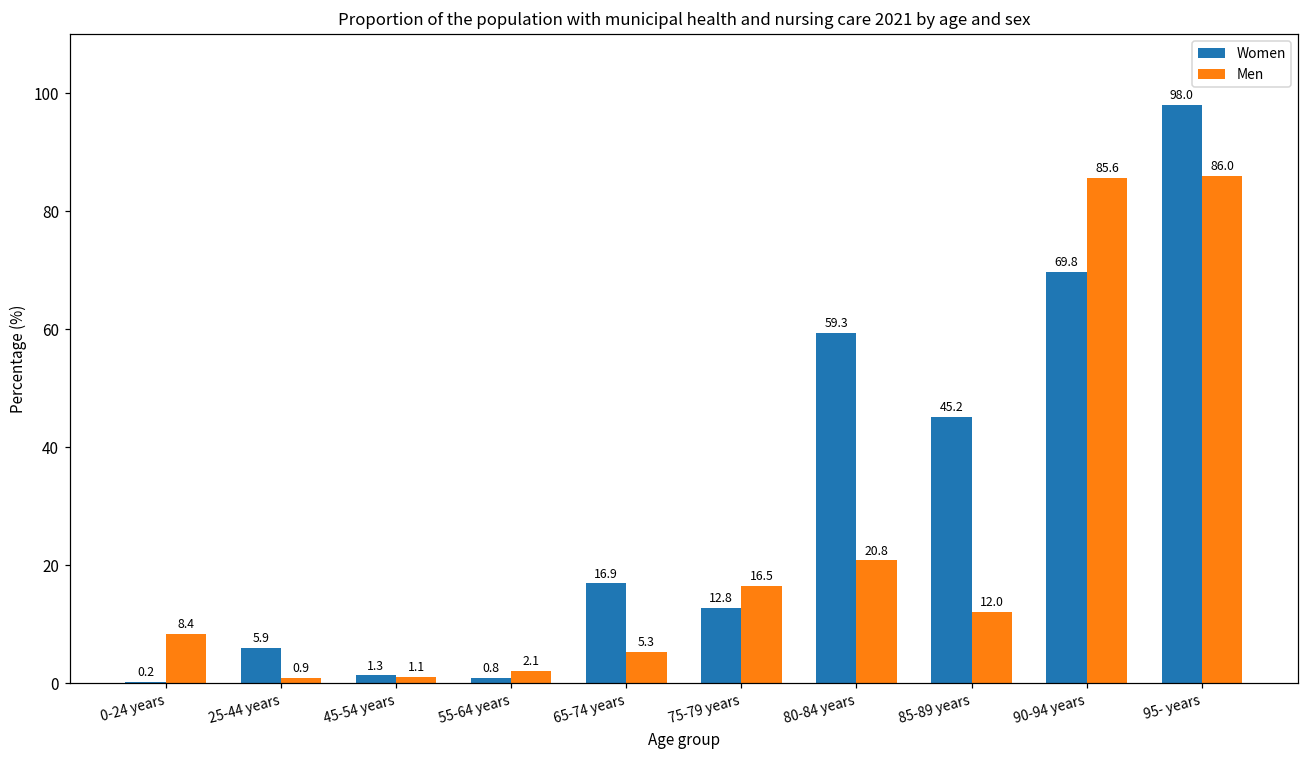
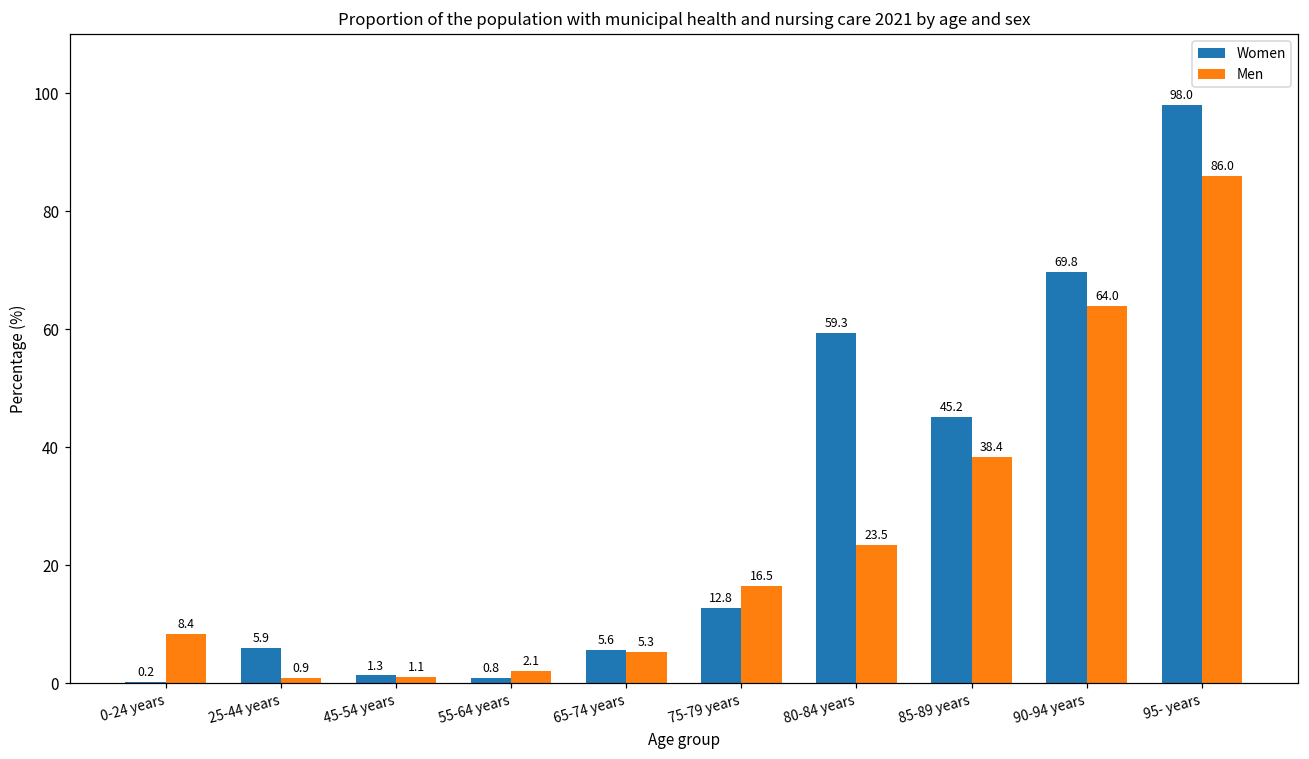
  {
    "Women": {
      "0-24 years": 0.2,
      "25-44 years": 5.9,
      "45-54 years": 1.3,
      "55-64 years": 0.8,
-     "65-74 years": 16.9,
+     "65-74 years": 5.6,
      "75-79 years": 12.8,
      "80-84 years": 59.3,
      "85-89 years": 45.2,
      "90-94 years": 69.8,
      "95- years": 98.0
    },
    "Men": {
      "0-24 years": 8.4,
      "25-44 years": 0.9,
      "45-54 years": 1.1,
      "55-64 years": 2.1,
      "65-74 years": 5.3,
      "75-79 years": 16.5,
-     "80-84 years": 20.8,
-     "85-89 years": 12.0,
-     "90-94 years": 85.6,
+     "80-84 years": 23.5,
+     "85-89 years": 38.4,
+     "90-94 years": 64.0,
      "95- years": 86.0
    }
  }
